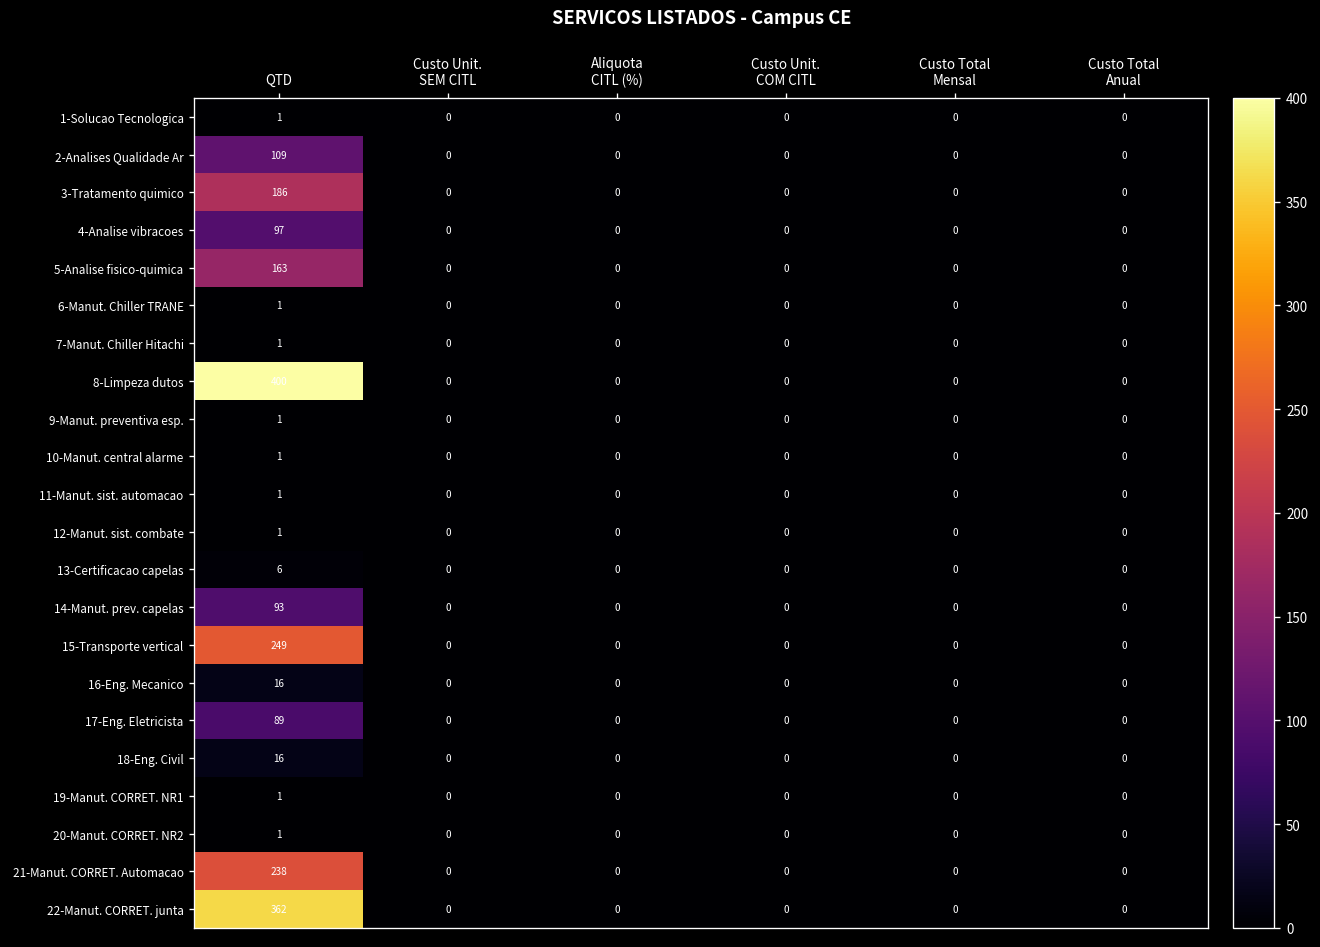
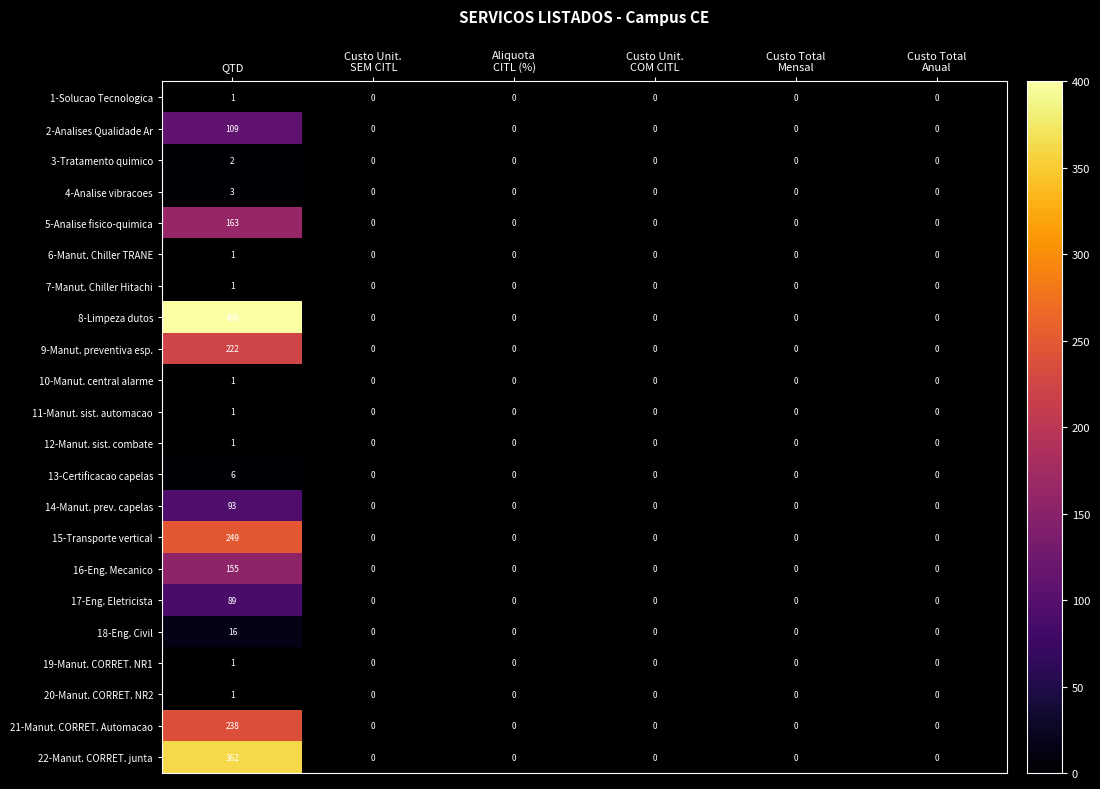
  {
    "1-Solucao Tecnologica": {
      "QTD": 1,
      "Custo Unit. SEM CITL": 0,
      "Aliquota CITL (%)": 0,
      "Custo Unit. COM CITL": 0,
      "Custo Total Mensal": 0,
      "Custo Total Anual": 0
    },
    "2-Analises Qualidade Ar": {
      "QTD": 109,
      "Custo Unit. SEM CITL": 0,
      "Aliquota CITL (%)": 0,
      "Custo Unit. COM CITL": 0,
      "Custo Total Mensal": 0,
      "Custo Total Anual": 0
    },
    "3-Tratamento quimico": {
-     "QTD": 186,
+     "QTD": 2,
      "Custo Unit. SEM CITL": 0,
      "Aliquota CITL (%)": 0,
      "Custo Unit. COM CITL": 0,
      "Custo Total Mensal": 0,
      "Custo Total Anual": 0
    },
    "4-Analise vibracoes": {
-     "QTD": 97,
+     "QTD": 3,
      "Custo Unit. SEM CITL": 0,
      "Aliquota CITL (%)": 0,
      "Custo Unit. COM CITL": 0,
      "Custo Total Mensal": 0,
      "Custo Total Anual": 0
    },
    "5-Analise fisico-quimica": {
      "QTD": 163,
      "Custo Unit. SEM CITL": 0,
      "Aliquota CITL (%)": 0,
      "Custo Unit. COM CITL": 0,
      "Custo Total Mensal": 0,
      "Custo Total Anual": 0
    },
    "6-Manut. Chiller TRANE": {
      "QTD": 1,
      "Custo Unit. SEM CITL": 0,
      "Aliquota CITL (%)": 0,
      "Custo Unit. COM CITL": 0,
      "Custo Total Mensal": 0,
      "Custo Total Anual": 0
    },
    "7-Manut. Chiller Hitachi": {
      "QTD": 1,
      "Custo Unit. SEM CITL": 0,
      "Aliquota CITL (%)": 0,
      "Custo Unit. COM CITL": 0,
      "Custo Total Mensal": 0,
      "Custo Total Anual": 0
    },
    "8-Limpeza dutos": {
      "QTD": 400,
      "Custo Unit. SEM CITL": 0,
      "Aliquota CITL (%)": 0,
      "Custo Unit. COM CITL": 0,
      "Custo Total Mensal": 0,
      "Custo Total Anual": 0
    },
    "9-Manut. preventiva esp.": {
-     "QTD": 1,
+     "QTD": 222,
      "Custo Unit. SEM CITL": 0,
      "Aliquota CITL (%)": 0,
      "Custo Unit. COM CITL": 0,
      "Custo Total Mensal": 0,
      "Custo Total Anual": 0
    },
    "10-Manut. central alarme": {
      "QTD": 1,
      "Custo Unit. SEM CITL": 0,
      "Aliquota CITL (%)": 0,
      "Custo Unit. COM CITL": 0,
      "Custo Total Mensal": 0,
      "Custo Total Anual": 0
    },
    "11-Manut. sist. automacao": {
      "QTD": 1,
      "Custo Unit. SEM CITL": 0,
      "Aliquota CITL (%)": 0,
      "Custo Unit. COM CITL": 0,
      "Custo Total Mensal": 0,
      "Custo Total Anual": 0
    },
    "12-Manut. sist. combate": {
      "QTD": 1,
      "Custo Unit. SEM CITL": 0,
      "Aliquota CITL (%)": 0,
      "Custo Unit. COM CITL": 0,
      "Custo Total Mensal": 0,
      "Custo Total Anual": 0
    },
    "13-Certificacao capelas": {
      "QTD": 6,
      "Custo Unit. SEM CITL": 0,
      "Aliquota CITL (%)": 0,
      "Custo Unit. COM CITL": 0,
      "Custo Total Mensal": 0,
      "Custo Total Anual": 0
    },
    "14-Manut. prev. capelas": {
      "QTD": 93,
      "Custo Unit. SEM CITL": 0,
      "Aliquota CITL (%)": 0,
      "Custo Unit. COM CITL": 0,
      "Custo Total Mensal": 0,
      "Custo Total Anual": 0
    },
    "15-Transporte vertical": {
      "QTD": 249,
      "Custo Unit. SEM CITL": 0,
      "Aliquota CITL (%)": 0,
      "Custo Unit. COM CITL": 0,
      "Custo Total Mensal": 0,
      "Custo Total Anual": 0
    },
    "16-Eng. Mecanico": {
-     "QTD": 16,
+     "QTD": 155,
      "Custo Unit. SEM CITL": 0,
      "Aliquota CITL (%)": 0,
      "Custo Unit. COM CITL": 0,
      "Custo Total Mensal": 0,
      "Custo Total Anual": 0
    },
    "17-Eng. Eletricista": {
      "QTD": 89,
      "Custo Unit. SEM CITL": 0,
      "Aliquota CITL (%)": 0,
      "Custo Unit. COM CITL": 0,
      "Custo Total Mensal": 0,
      "Custo Total Anual": 0
    },
    "18-Eng. Civil": {
      "QTD": 16,
      "Custo Unit. SEM CITL": 0,
      "Aliquota CITL (%)": 0,
      "Custo Unit. COM CITL": 0,
      "Custo Total Mensal": 0,
      "Custo Total Anual": 0
    },
    "19-Manut. CORRET. NR1": {
      "QTD": 1,
      "Custo Unit. SEM CITL": 0,
      "Aliquota CITL (%)": 0,
      "Custo Unit. COM CITL": 0,
      "Custo Total Mensal": 0,
      "Custo Total Anual": 0
    },
    "20-Manut. CORRET. NR2": {
      "QTD": 1,
      "Custo Unit. SEM CITL": 0,
      "Aliquota CITL (%)": 0,
      "Custo Unit. COM CITL": 0,
      "Custo Total Mensal": 0,
      "Custo Total Anual": 0
    },
    "21-Manut. CORRET. Automacao": {
      "QTD": 238,
      "Custo Unit. SEM CITL": 0,
      "Aliquota CITL (%)": 0,
      "Custo Unit. COM CITL": 0,
      "Custo Total Mensal": 0,
      "Custo Total Anual": 0
    },
    "22-Manut. CORRET. junta": {
      "QTD": 362,
      "Custo Unit. SEM CITL": 0,
      "Aliquota CITL (%)": 0,
      "Custo Unit. COM CITL": 0,
      "Custo Total Mensal": 0,
      "Custo Total Anual": 0
    }
  }
